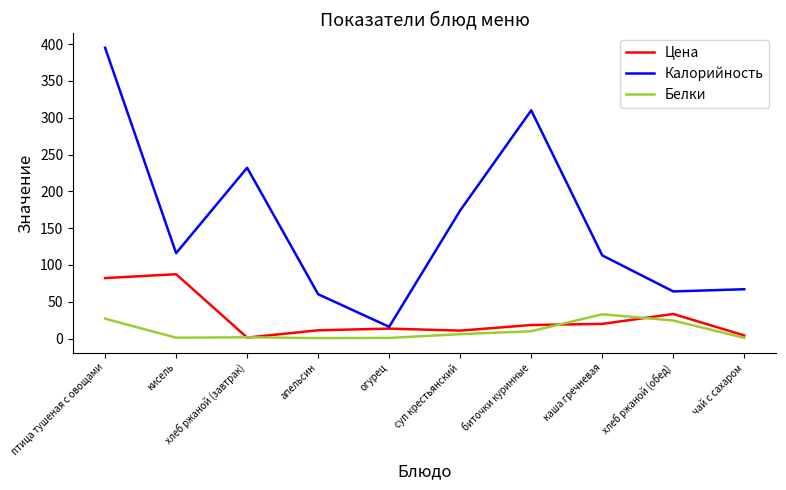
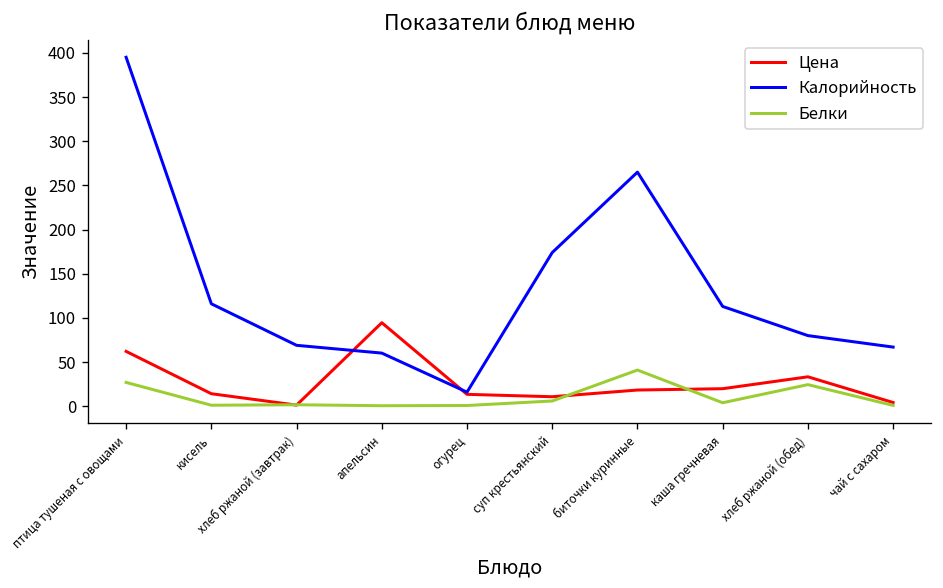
  {
    "Цена": {
-     "птица тушеная с овощами": 80,
-     "кисель": 90,
-     "апельсин": 10,
+     "птица тушеная с овощами": 60,
+     "кисель": 10,
+     "апельсин": 90,
      "суп крестьянский": 10,
      "биточки куринные": 20,
      "каша гречневая": 20,
      "хлеб ржаной (обед)": 30
    },
    "Калорийность": {
      "птица тушеная с овощами": 400,
      "кисель": 120,
-     "хлеб ржаной (завтрак)": 230,
+     "хлеб ржаной (завтрак)": 70,
      "апельсин": 60,
      "суп крестьянский": 170,
-     "биточки куринные": 310,
+     "биточки куринные": 270,
      "каша гречневая": 110,
-     "хлеб ржаной (обед)": 60,
+     "хлеб ржаной (обед)": 80,
      "чай с сахаром": 70
    },
    "Белки": {
      "птица тушеная с овощами": 30,
      "кисель": 0,
      "апельсин": 0,
      "огурец": 0,
      "суп крестьянский": 10,
-     "биточки куринные": 10,
-     "каша гречневая": 30,
+     "биточки куринные": 40,
+     "каша гречневая": 0,
      "хлеб ржаной (обед)": 20
    }
  }
